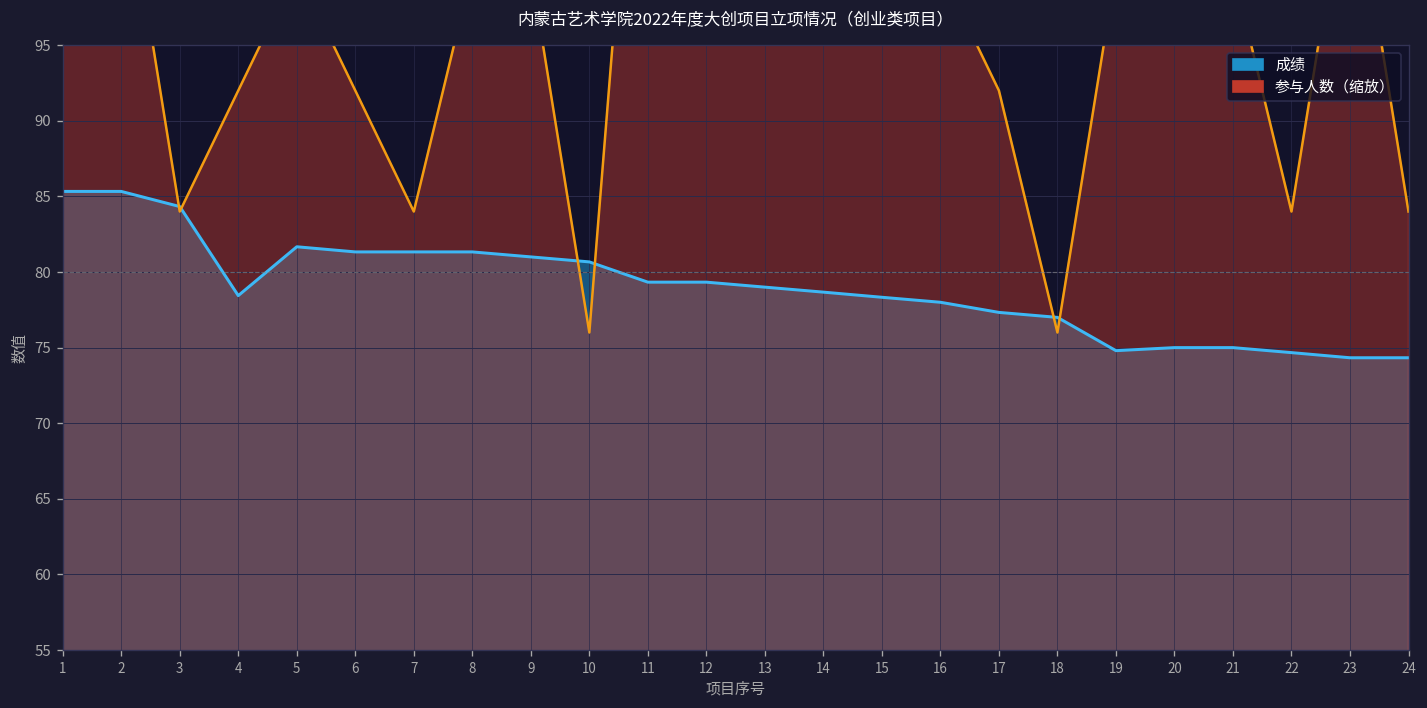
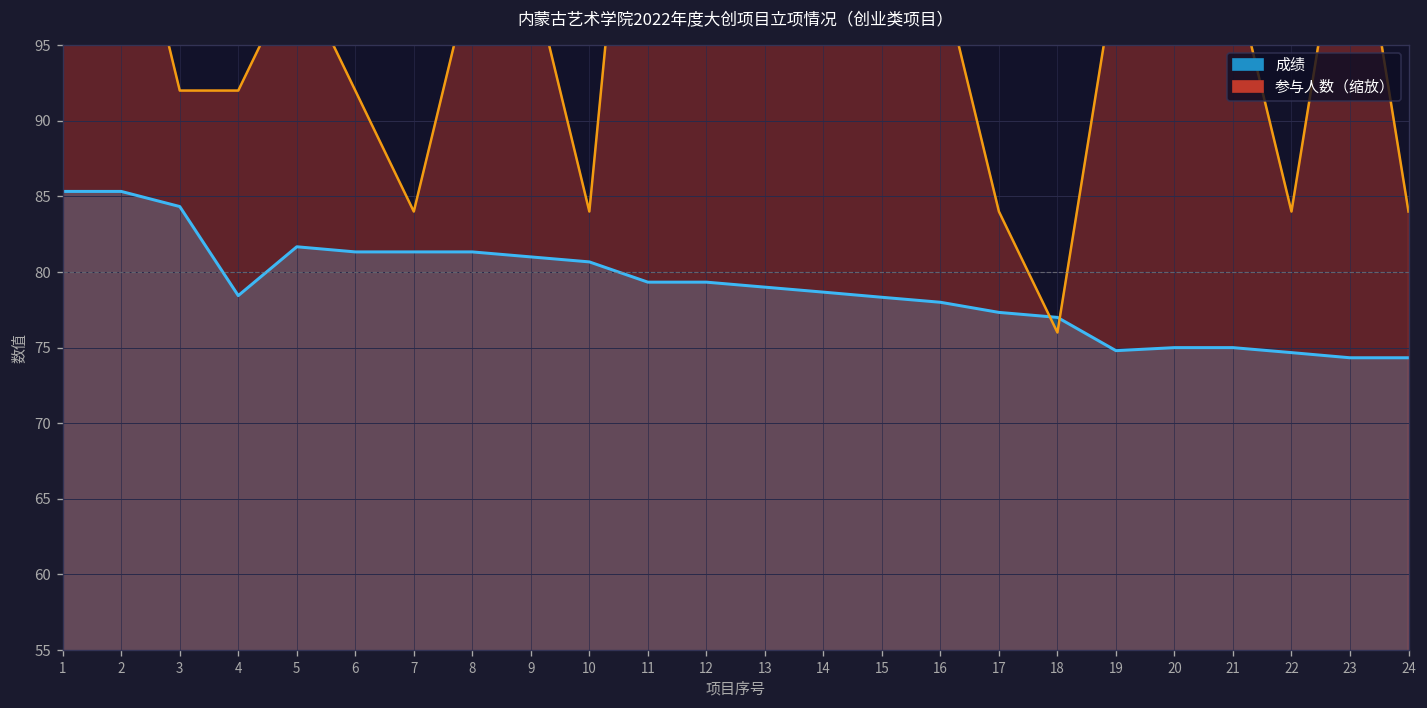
  {
    "成绩": {
      "1": 85.3,
      "2": 85.3,
      "3": 84.3,
      "4": 78.4,
      "5": 81.7,
      "6": 81.3,
      "7": 81.3,
      "8": 81.3,
      "9": 81.0,
      "10": 80.7,
      "11": 79.3,
      "12": 79.3,
      "13": 79.0,
      "14": 78.7,
      "15": 78.3,
      "16": 78.0,
      "17": 77.3,
      "18": 77.0,
      "19": 74.8,
      "20": 75.0,
      "21": 75.0,
      "22": 74.7,
      "23": 74.3,
      "24": 74.3
    },
    "参与人数（缩放）": {
-     "3": 84.0,
+     "3": 92.0,
      "4": 92.0,
      "6": 92.0,
      "7": 84.0,
-     "10": 76.0,
-     "17": 92.0,
+     "10": 84.0,
+     "17": 84.0,
      "18": 76.0,
      "22": 84.0,
      "24": 84.0
    }
  }
